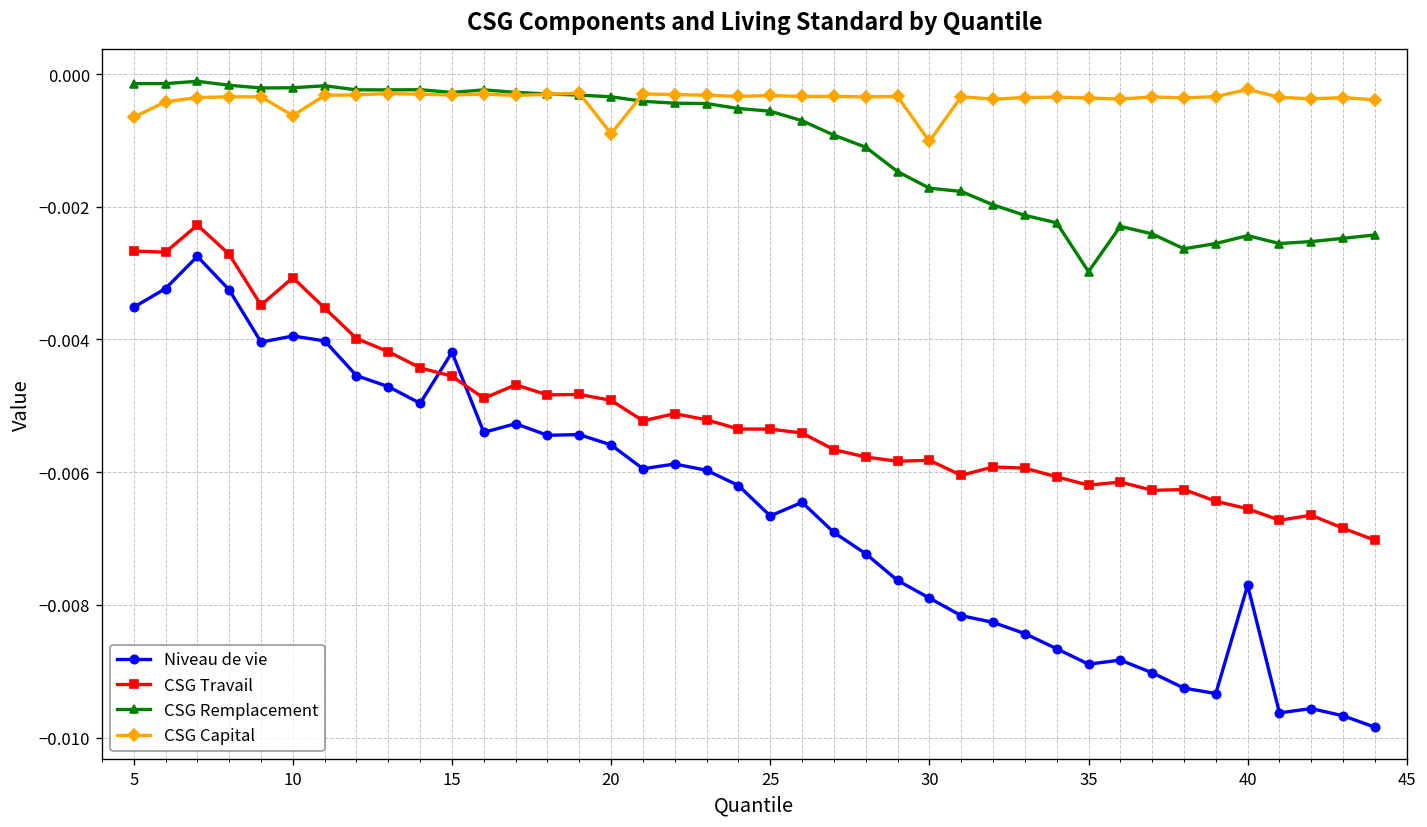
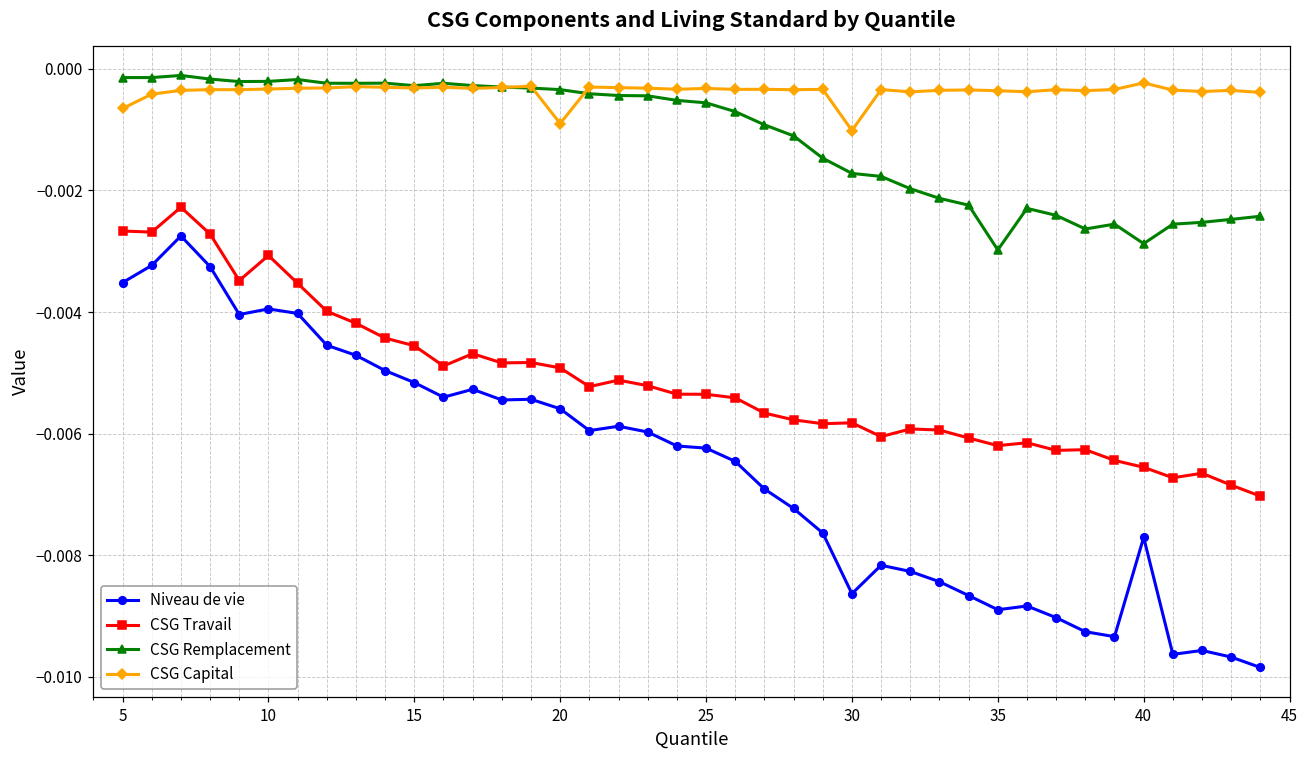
  {
    "Niveau de vie": {
      "5": -0.0035,
      "10": -0.0039,
-     "15": -0.0042,
+     "15": -0.0052,
      "20": -0.0056,
-     "25": -0.0067,
-     "30": -0.0079,
+     "25": -0.0062,
+     "30": -0.0086,
      "35": -0.0089,
      "40": -0.0077
    },
    "CSG Travail": {
      "5": -0.0027,
      "10": -0.0031,
      "15": -0.0046,
      "20": -0.0049,
      "25": -0.0054,
      "30": -0.0058,
      "35": -0.0062,
      "40": -0.0066
    },
    "CSG Remplacement": {
      "5": -0.0001,
      "10": -0.0002,
      "20": -0.0003,
      "25": -0.0006,
      "30": -0.0017,
      "35": -0.0030,
-     "40": -0.0024
+     "40": -0.0029
    },
    "CSG Capital": {
      "5": -0.0007,
-     "10": -0.0006,
+     "10": -0.0003,
      "20": -0.0009,
      "25": -0.0003,
      "30": -0.0010,
      "35": -0.0004,
      "40": -0.0002
    }
  }
